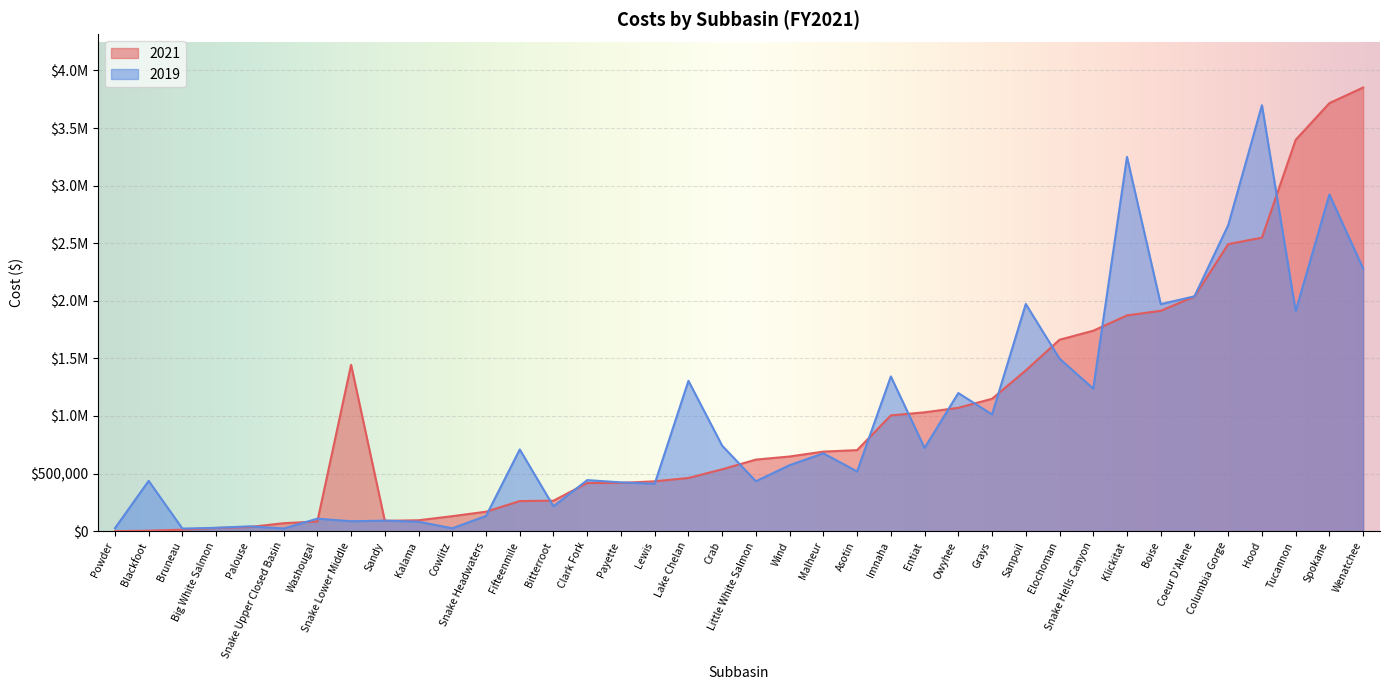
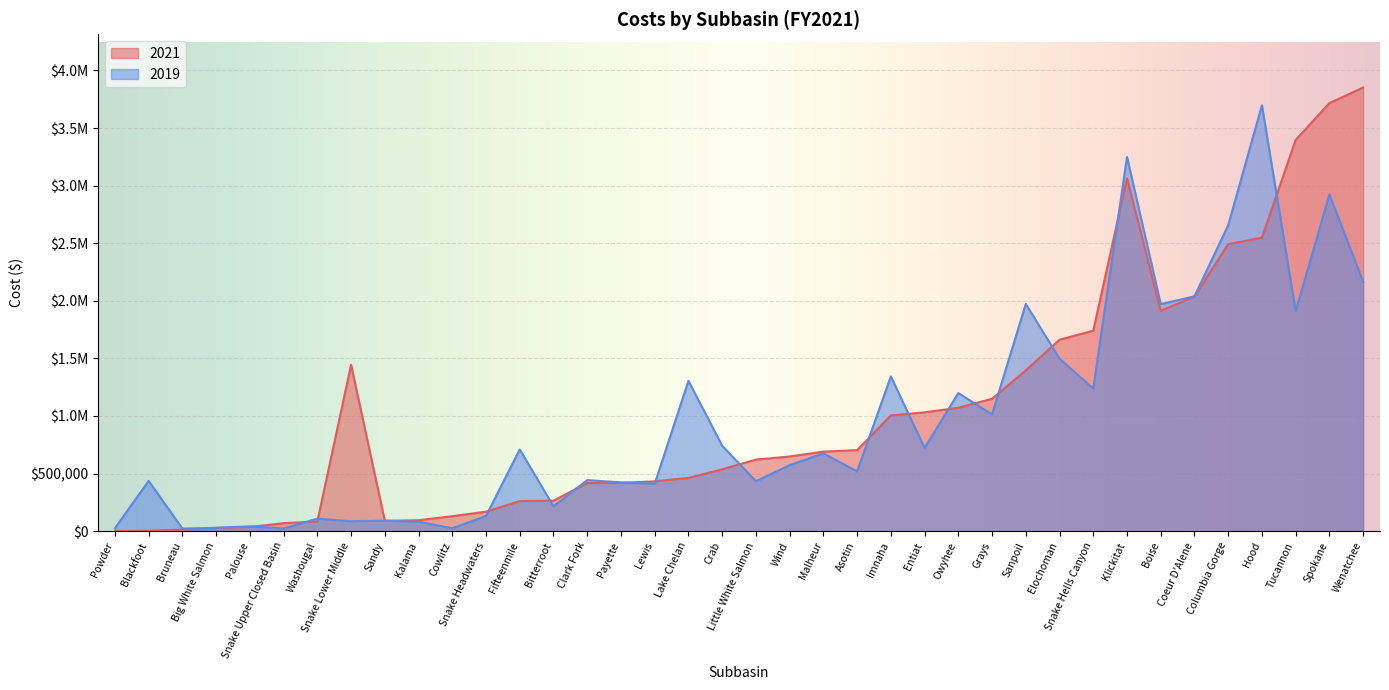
  {
    "2021": {
      "Powder": "$0",
      "Blackfoot": "$0",
      "Snake Upper Closed Basin": "$70,000",
      "Washougal": "$80,000",
      "Snake Lower Middle": "$1,440,000",
      "Cowlitz": "$130,000",
      "Snake Headwaters": "$170,000",
      "Fifteenmile": "$260,000",
      "Bitterroot": "$260,000",
      "Clark Fork": "$420,000",
      "Lake Chelan": "$460,000",
      "Crab": "$540,000",
      "Little White Salmon": "$620,000",
      "Wind": "$650,000",
      "Asotin": "$700,000",
      "Imnaha": "$1,010,000",
      "Entiat": "$1,030,000",
      "Owyhee": "$1,070,000",
      "Grays": "$1,150,000",
      "Sanpoil": "$1,400,000",
      "Elochoman": "$1,660,000",
      "Snake Hells Canyon": "$1,740,000",
-     "Klickitat": "$1,870,000",
+     "Klickitat": "$3,060,000",
      "Boise": "$1,910,000",
      "Columbia Gorge": "$2,490,000",
      "Hood": "$2,550,000",
      "Tucannon": "$3,400,000",
      "Spokane": "$3,720,000",
      "Wenatchee": "$3,850,000"
    },
    "2019": {
      "Powder": "$30,000",
      "Blackfoot": "$440,000",
      "Snake Upper Closed Basin": "$20,000",
      "Washougal": "$110,000",
      "Snake Lower Middle": "$90,000",
      "Cowlitz": "$20,000",
      "Snake Headwaters": "$130,000",
      "Fifteenmile": "$710,000",
      "Bitterroot": "$220,000",
      "Clark Fork": "$440,000",
      "Lake Chelan": "$1,310,000",
      "Crab": "$740,000",
      "Little White Salmon": "$430,000",
      "Wind": "$570,000",
      "Asotin": "$520,000",
      "Imnaha": "$1,340,000",
      "Entiat": "$720,000",
      "Owyhee": "$1,200,000",
      "Grays": "$1,010,000",
      "Sanpoil": "$1,970,000",
      "Elochoman": "$1,500,000",
      "Snake Hells Canyon": "$1,240,000",
      "Klickitat": "$3,250,000",
      "Boise": "$1,970,000",
      "Columbia Gorge": "$2,660,000",
      "Hood": "$3,700,000",
      "Tucannon": "$1,910,000",
      "Spokane": "$2,920,000",
-     "Wenatchee": "$2,280,000"
+     "Wenatchee": "$2,170,000"
    }
  }
